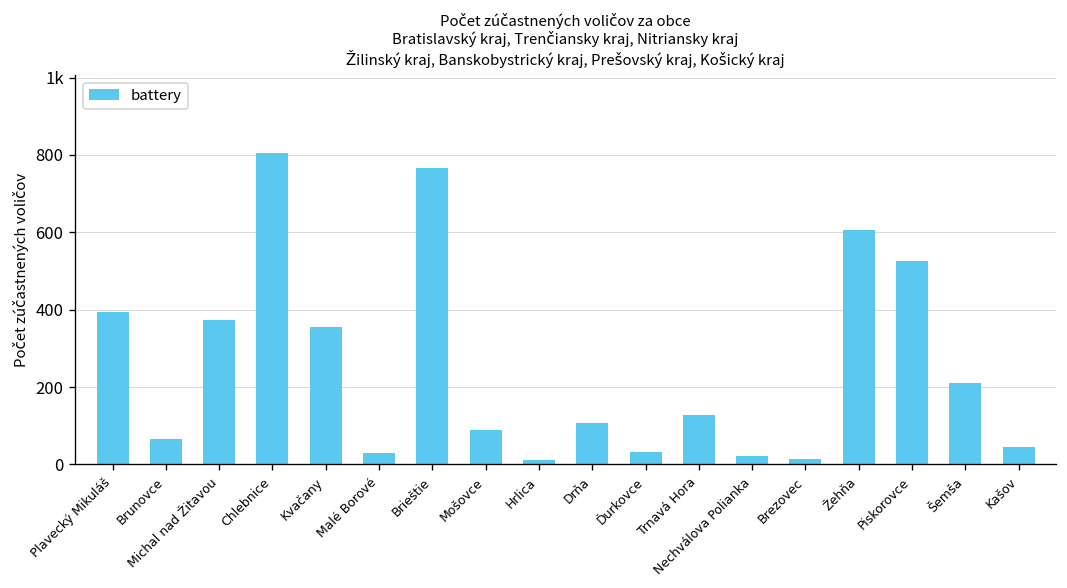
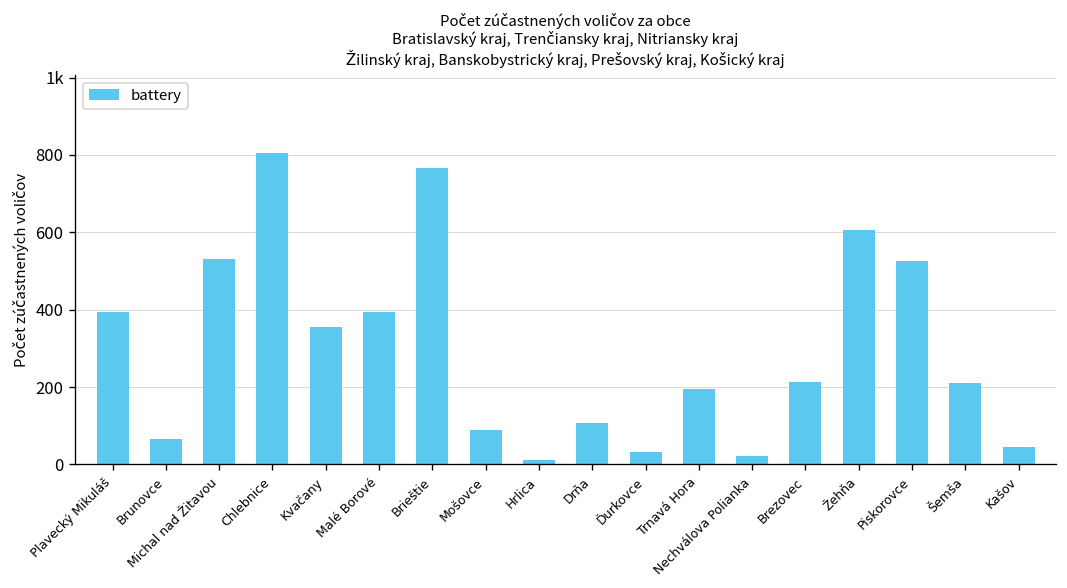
  {
    "Plavecký Mikuláš": 390,
    "Brunovce": 70,
-   "Michal nad Žitavou": 370,
+   "Michal nad Žitavou": 530,
    "Chlebnice": 810,
    "Kvačany": 350,
-   "Malé Borové": 30,
+   "Malé Borové": 400,
    "Brieštie": 770,
    "Mošovce": 90,
    "Hrlica": 10,
    "Drňa": 110,
    "Ďurkovce": 30,
-   "Trnavá Hora": 130,
+   "Trnavá Hora": 200,
    "Nechválova Polianka": 20,
-   "Brezovec": 10,
+   "Brezovec": 210,
    "Žehňa": 610,
    "Piskorovce": 530,
    "Šemša": 210,
    "Kašov": 50
  }
